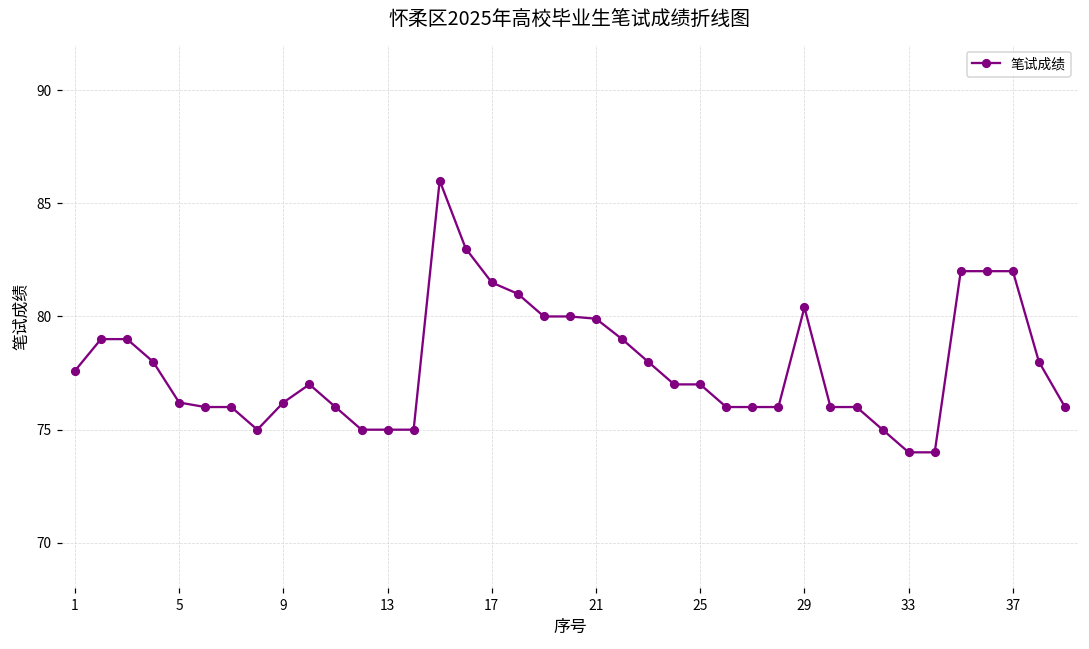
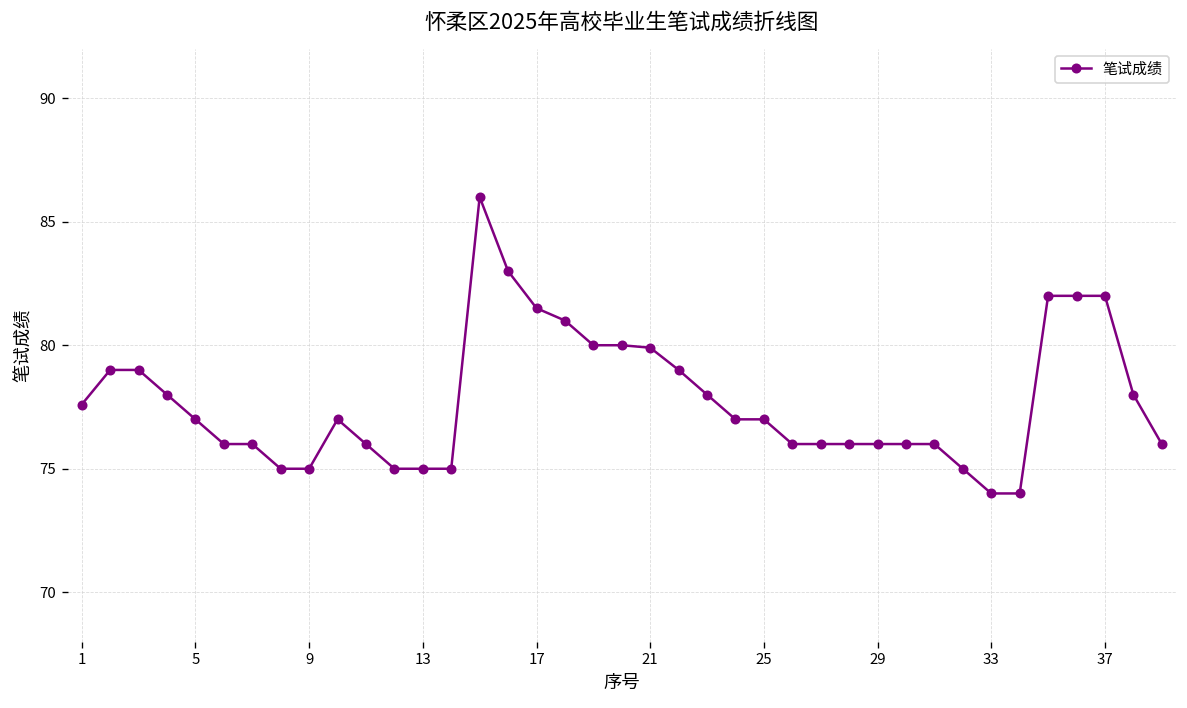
  {
    "1": 77.6,
-   "5": 76.2,
-   "9": 76.2,
+   "5": 77.0,
+   "9": 75.0,
    "13": 75.0,
    "17": 81.5,
    "21": 79.9,
    "25": 77.0,
-   "29": 80.4,
+   "29": 76.0,
    "33": 74.0,
    "37": 82.0
  }
